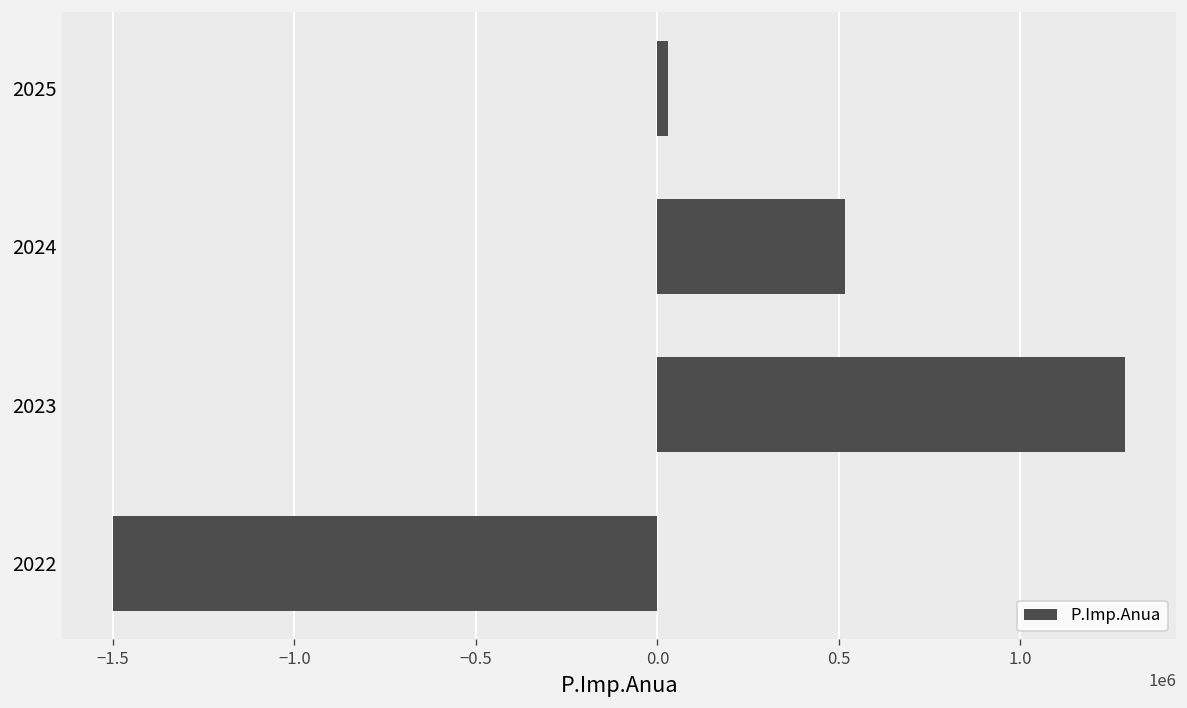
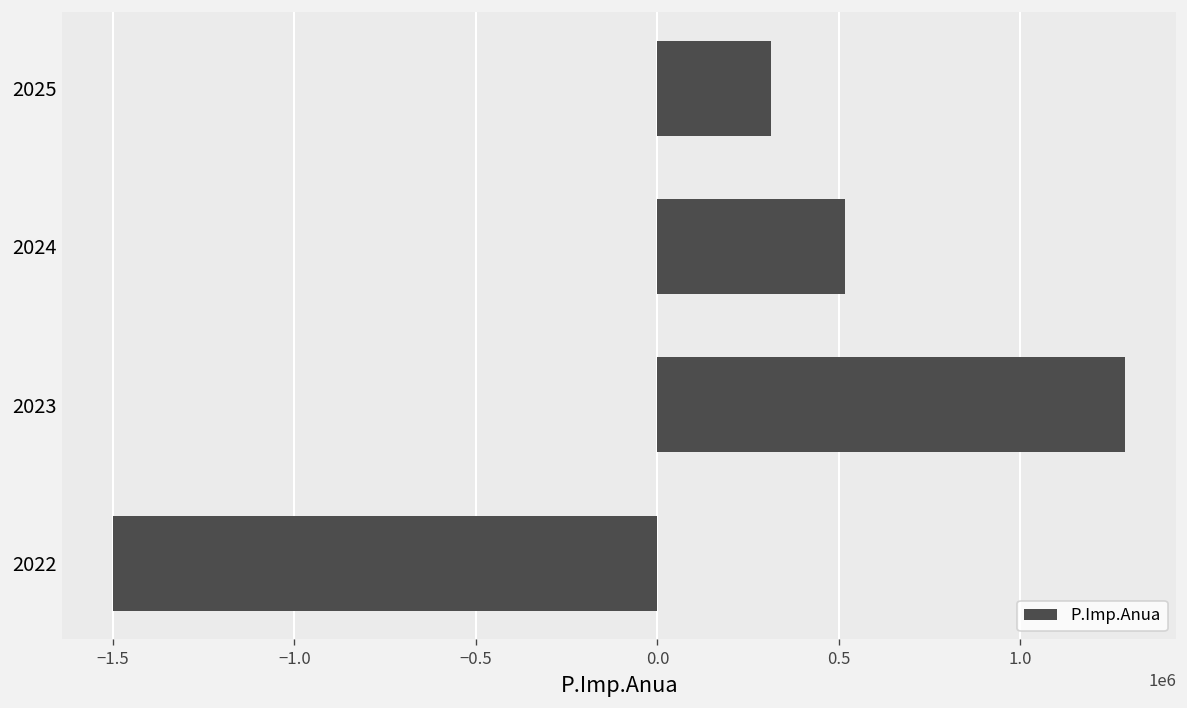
  {
-   "2025": 30000,
+   "2025": 310000,
    "2024": 520000,
    "2023": 1290000,
    "2022": -1500000
  }
